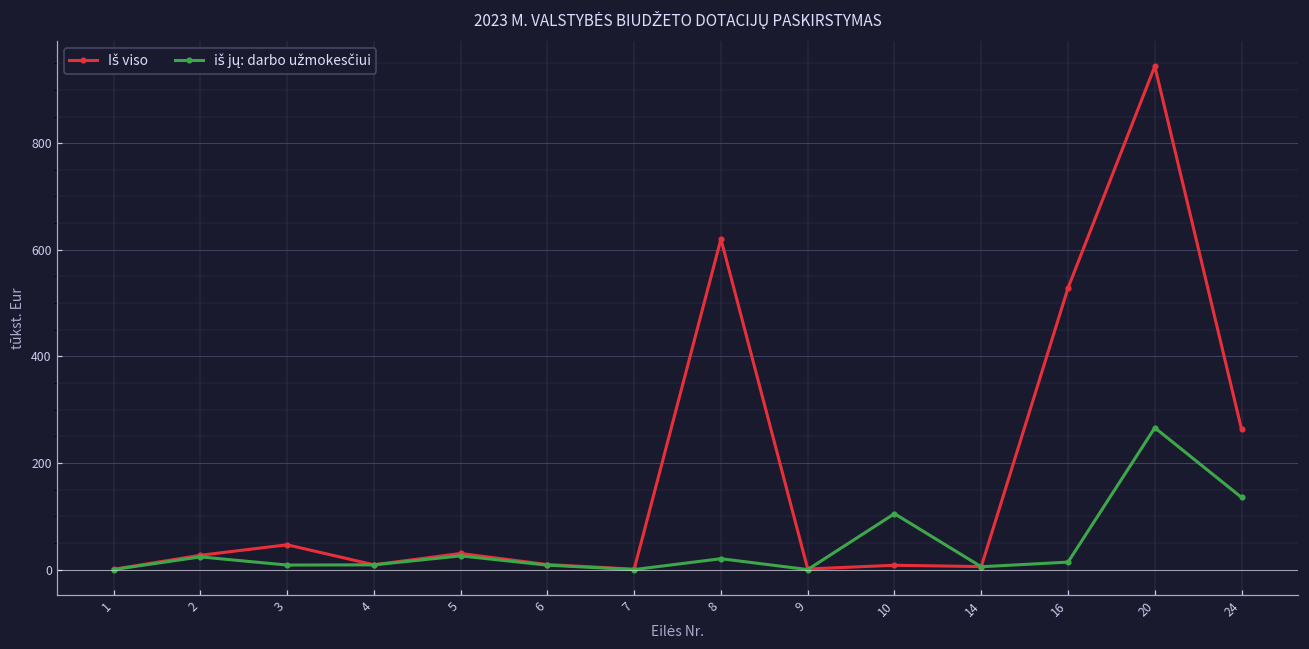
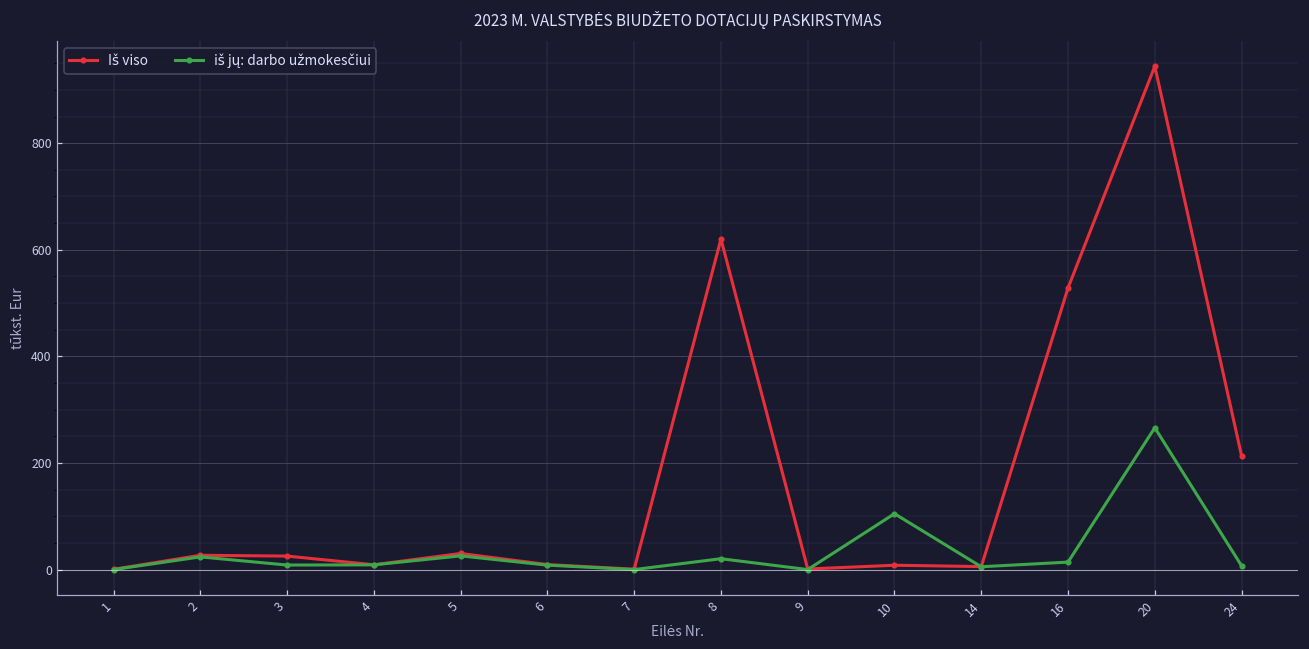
  {
    "Iš viso": {
-     "3": 50,
+     "3": 30,
      "8": 620,
      "10": 10,
      "16": 530,
      "20": 940,
-     "24": 260
+     "24": 210
    },
    "iš jų: darbo užmokesčiui": {
      "3": 10,
      "8": 20,
      "10": 100,
      "16": 10,
      "20": 270,
-     "24": 140
+     "24": 10
    }
  }
